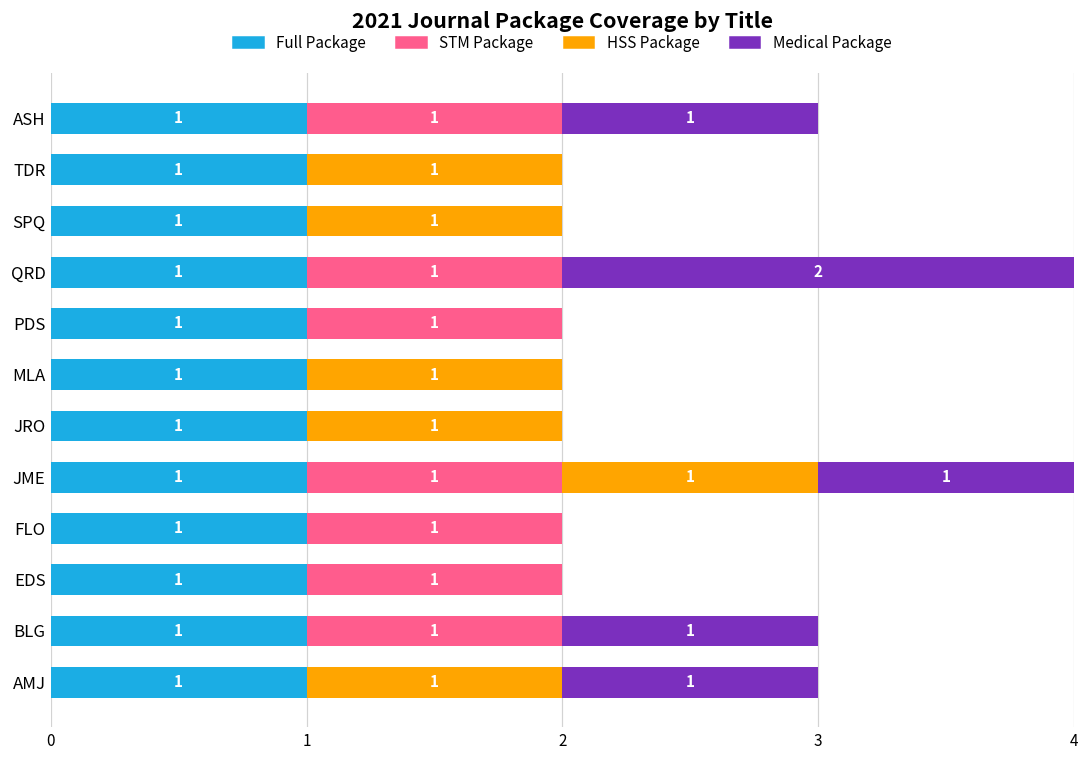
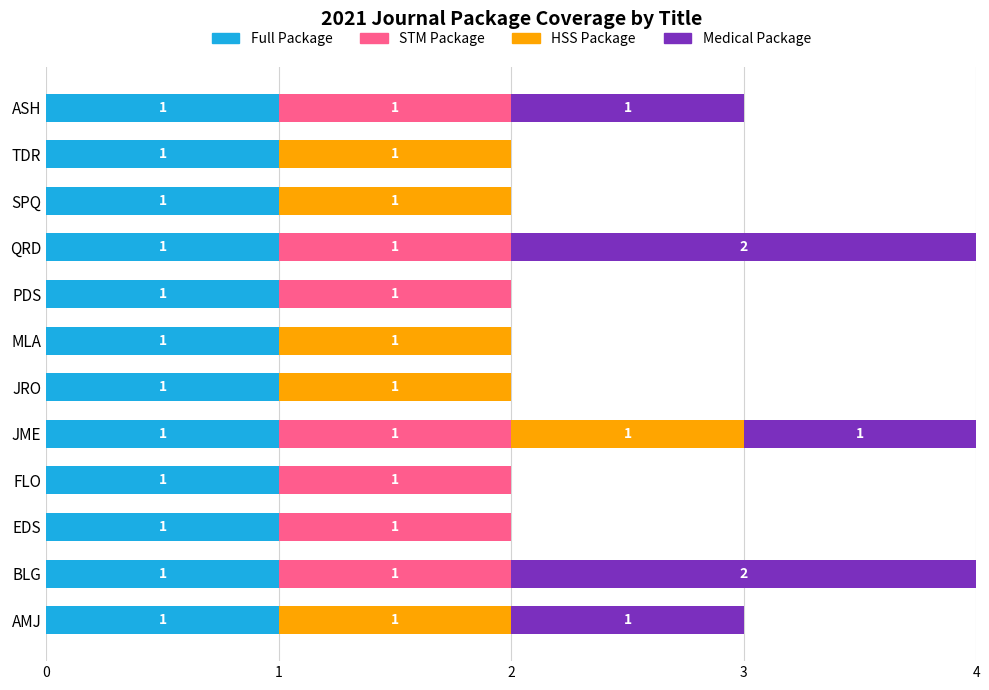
  {
    "Full Package": {
      "ASH": 1,
      "TDR": 1,
      "SPQ": 1,
      "QRD": 1,
      "PDS": 1,
      "MLA": 1,
      "JRO": 1,
      "JME": 1,
      "FLO": 1,
      "EDS": 1,
      "BLG": 1,
      "AMJ": 1
    },
    "STM Package": {
      "ASH": 1,
      "QRD": 1,
      "PDS": 1,
      "JME": 1,
      "FLO": 1,
      "EDS": 1,
      "BLG": 1
    },
    "HSS Package": {
      "TDR": 1,
      "SPQ": 1,
      "MLA": 1,
      "JRO": 1,
      "JME": 1,
      "AMJ": 1
    },
    "Medical Package": {
      "ASH": 1,
      "QRD": 2,
      "JME": 1,
-     "BLG": 1,
+     "BLG": 2,
      "AMJ": 1
    }
  }
